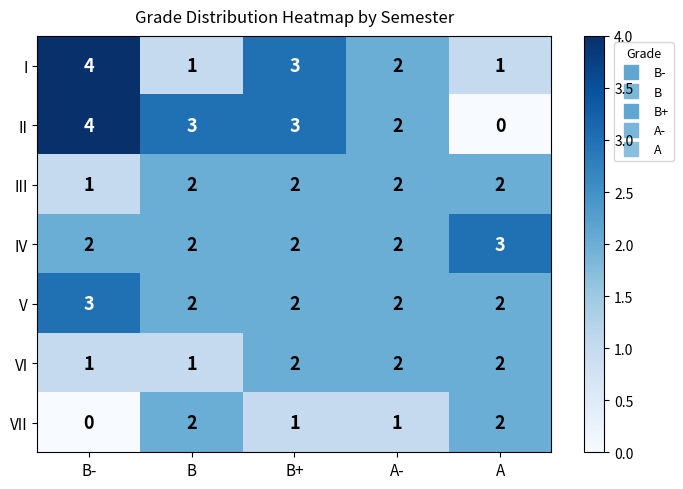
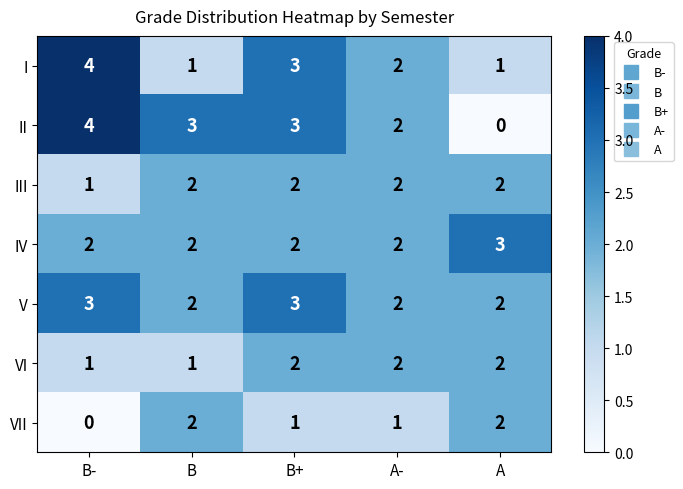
  {
    "I": {
      "B-": 4,
      "B": 1,
      "B+": 3,
      "A-": 2,
      "A": 1
    },
    "II": {
      "B-": 4,
      "B": 3,
      "B+": 3,
      "A-": 2,
      "A": 0
    },
    "III": {
      "B-": 1,
      "B": 2,
      "B+": 2,
      "A-": 2,
      "A": 2
    },
    "IV": {
      "B-": 2,
      "B": 2,
      "B+": 2,
      "A-": 2,
      "A": 3
    },
    "V": {
      "B-": 3,
      "B": 2,
-     "B+": 2,
+     "B+": 3,
      "A-": 2,
      "A": 2
    },
    "VI": {
      "B-": 1,
      "B": 1,
      "B+": 2,
      "A-": 2,
      "A": 2
    },
    "VII": {
      "B-": 0,
      "B": 2,
      "B+": 1,
      "A-": 1,
      "A": 2
    }
  }
